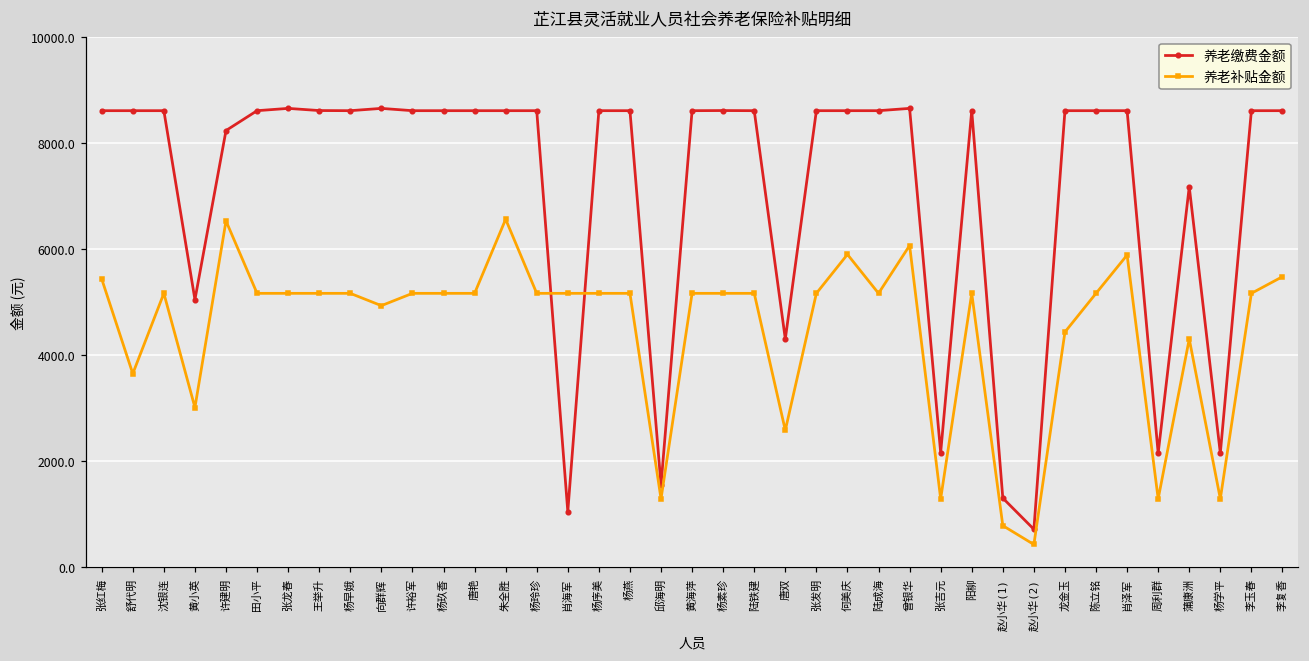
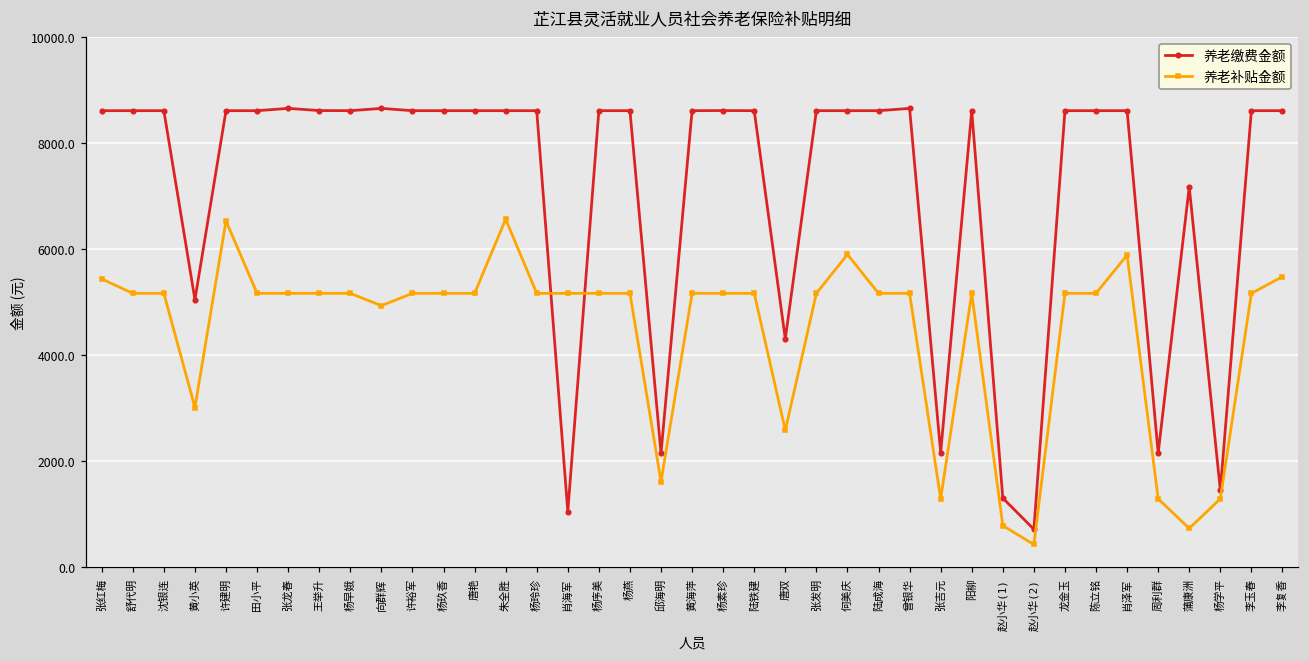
  {
    "养老缴费金额": {
      "张红梅": 8600,
      "舒代明": 8600,
      "沈银连": 8600,
      "黄小英": 5000,
-     "许建明": 8200,
+     "许建明": 8600,
      "田小平": 8600,
      "张龙春": 8600,
      "王举升": 8600,
      "杨早娥": 8600,
      "向群辉": 8600,
      "许裕军": 8600,
      "杨玖香": 8600,
      "唐艳": 8600,
      "朱全胜": 8600,
      "杨玲珍": 8600,
      "肖海军": 1100,
      "杨序美": 8600,
      "杨燕": 8600,
-     "邱海明": 1600,
+     "邱海明": 2200,
      "黄海萍": 8600,
      "杨素珍": 8600,
      "陆铁建": 8600,
      "唐双": 4300,
      "张发明": 8600,
      "何美庆": 8600,
      "陆成海": 8600,
      "曾银华": 8600,
      "张吉元": 2200,
      "阳柳": 8600,
      "赵小华(1)": 1300,
      "赵小华(2)": 700,
      "龙金玉": 8600,
      "陈立铭": 8600,
      "肖泽军": 8600,
      "周利群": 2200,
      "蒲康洲": 7200,
-     "杨学平": 2200,
+     "杨学平": 1500,
      "李玉春": 8600,
      "李复香": 8600
    },
    "养老补贴金额": {
      "张红梅": 5400,
-     "舒代明": 3700,
+     "舒代明": 5200,
      "沈银连": 5200,
      "黄小英": 3000,
      "许建明": 6500,
      "田小平": 5200,
      "张龙春": 5200,
      "王举升": 5200,
      "杨早娥": 5200,
      "向群辉": 4900,
      "许裕军": 5200,
      "杨玖香": 5200,
      "唐艳": 5200,
      "朱全胜": 6600,
      "杨玲珍": 5200,
      "肖海军": 5200,
      "杨序美": 5200,
      "杨燕": 5200,
-     "邱海明": 1300,
+     "邱海明": 1600,
      "黄海萍": 5200,
      "杨素珍": 5200,
      "陆铁建": 5200,
      "唐双": 2600,
      "张发明": 5200,
      "何美庆": 5900,
      "陆成海": 5200,
-     "曾银华": 6100,
+     "曾银华": 5200,
      "张吉元": 1300,
      "阳柳": 5200,
      "赵小华(1)": 800,
      "赵小华(2)": 400,
-     "龙金玉": 4400,
+     "龙金玉": 5200,
      "陈立铭": 5200,
      "肖泽军": 5900,
      "周利群": 1300,
-     "蒲康洲": 4300,
+     "蒲康洲": 700,
      "杨学平": 1300,
      "李玉春": 5200,
      "李复香": 5500
    }
  }
